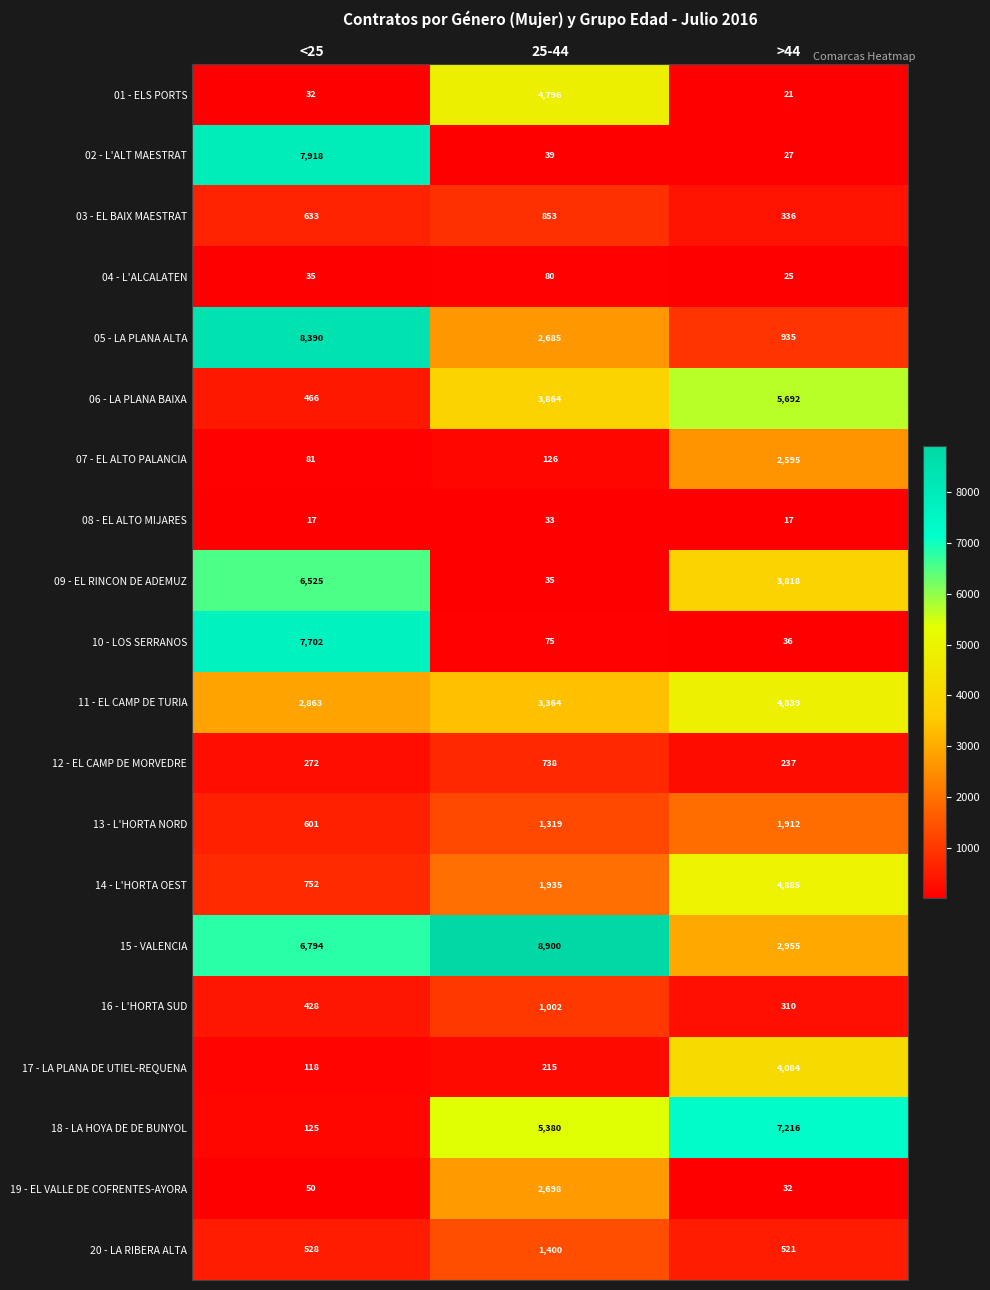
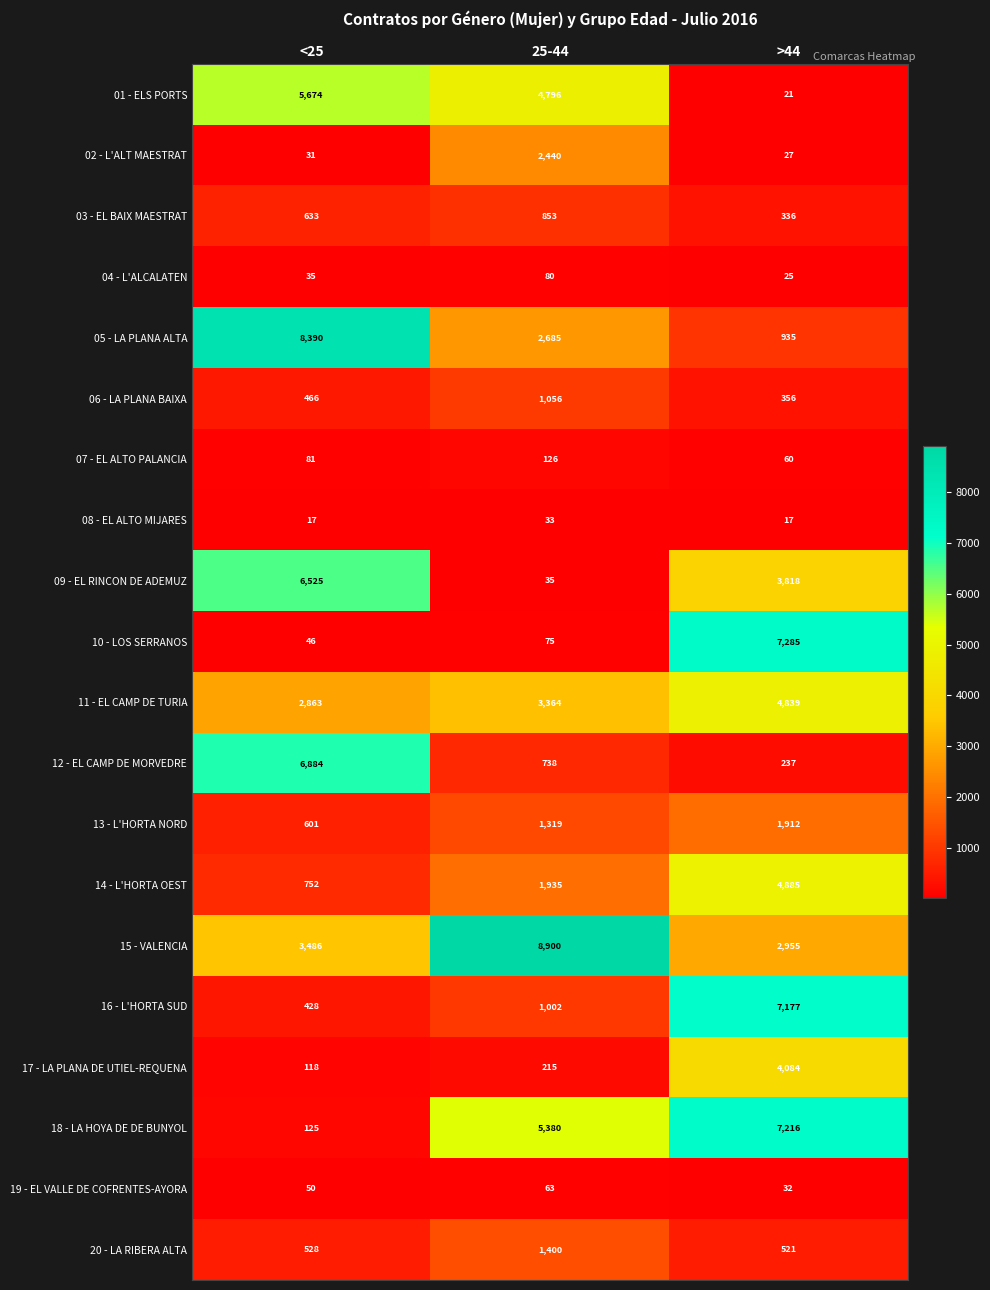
  {
    "01 - ELS PORTS": {
-     "<25": "32",
+     "<25": "5,674",
      "25-44": "4,796",
      ">44": "21"
    },
    "02 - L'ALT MAESTRAT": {
-     "<25": "7,918",
-     "25-44": "39",
+     "<25": "31",
+     "25-44": "2,440",
      ">44": "27"
    },
    "03 - EL BAIX MAESTRAT": {
      "<25": "633",
      "25-44": "853",
      ">44": "336"
    },
    "04 - L'ALCALATEN": {
      "<25": "35",
      "25-44": "80",
      ">44": "25"
    },
    "05 - LA PLANA ALTA": {
      "<25": "8,390",
      "25-44": "2,685",
      ">44": "935"
    },
    "06 - LA PLANA BAIXA": {
      "<25": "466",
-     "25-44": "3,864",
-     ">44": "5,692"
+     "25-44": "1,056",
+     ">44": "356"
    },
    "07 - EL ALTO PALANCIA": {
      "<25": "81",
      "25-44": "126",
-     ">44": "2,595"
+     ">44": "60"
    },
    "08 - EL ALTO MIJARES": {
      "<25": "17",
      "25-44": "33",
      ">44": "17"
    },
    "09 - EL RINCON DE ADEMUZ": {
      "<25": "6,525",
      "25-44": "35",
      ">44": "3,818"
    },
    "10 - LOS SERRANOS": {
-     "<25": "7,702",
+     "<25": "46",
      "25-44": "75",
-     ">44": "36"
+     ">44": "7,285"
    },
    "11 - EL CAMP DE TURIA": {
      "<25": "2,863",
      "25-44": "3,364",
      ">44": "4,839"
    },
    "12 - EL CAMP DE MORVEDRE": {
-     "<25": "272",
+     "<25": "6,884",
      "25-44": "738",
      ">44": "237"
    },
    "13 - L'HORTA NORD": {
      "<25": "601",
      "25-44": "1,319",
      ">44": "1,912"
    },
    "14 - L'HORTA OEST": {
      "<25": "752",
      "25-44": "1,935",
      ">44": "4,885"
    },
    "15 - VALENCIA": {
-     "<25": "6,794",
+     "<25": "3,486",
      "25-44": "8,900",
      ">44": "2,955"
    },
    "16 - L'HORTA SUD": {
      "<25": "428",
      "25-44": "1,002",
-     ">44": "310"
+     ">44": "7,177"
    },
    "17 - LA PLANA DE UTIEL-REQUENA": {
      "<25": "118",
      "25-44": "215",
      ">44": "4,084"
    },
    "18 - LA HOYA DE DE BUNYOL": {
      "<25": "125",
      "25-44": "5,380",
      ">44": "7,216"
    },
    "19 - EL VALLE DE COFRENTES-AYORA": {
      "<25": "50",
-     "25-44": "2,698",
+     "25-44": "63",
      ">44": "32"
    },
    "20 - LA RIBERA ALTA": {
      "<25": "528",
      "25-44": "1,400",
      ">44": "521"
    }
  }
